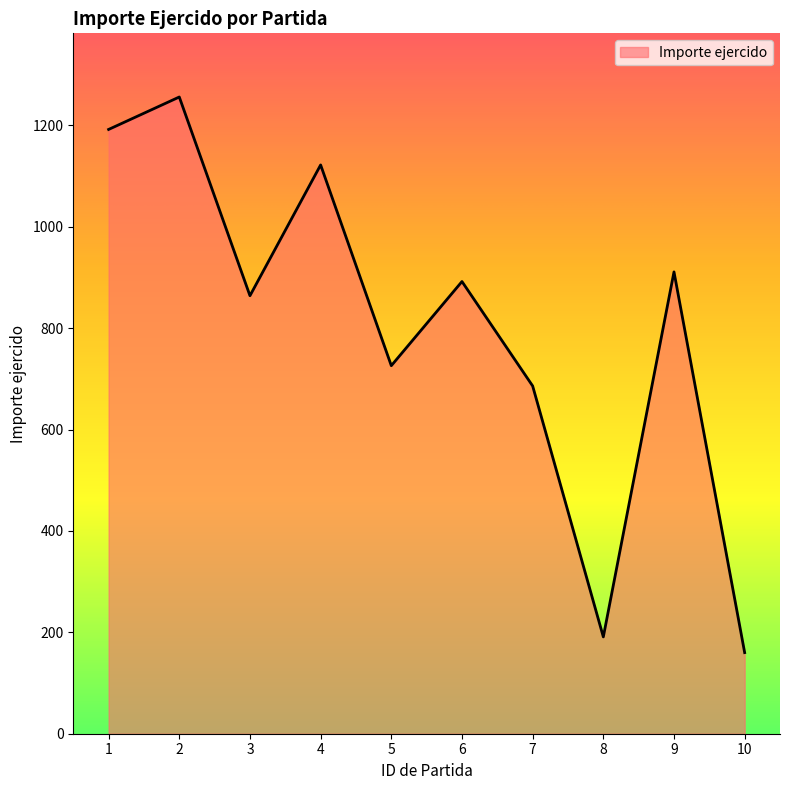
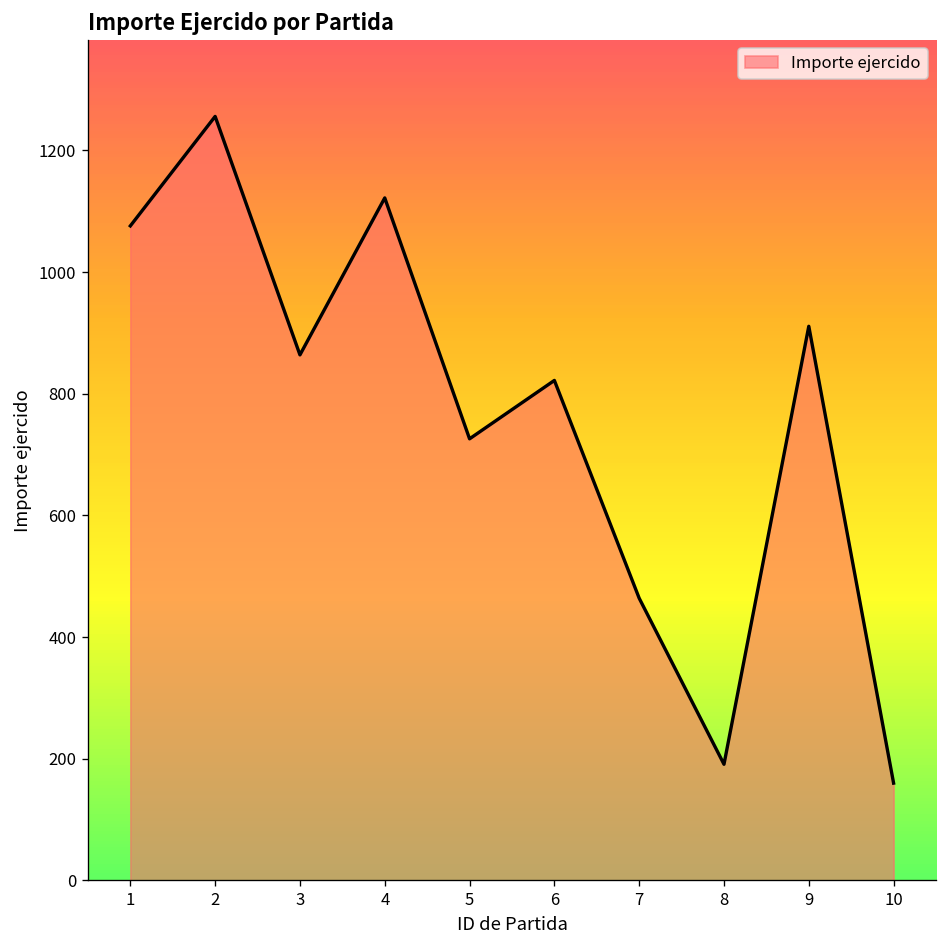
  {
-   "1": 1190,
+   "1": 1080,
    "2": 1260,
    "3": 860,
    "4": 1120,
    "5": 730,
-   "6": 890,
-   "7": 690,
+   "6": 820,
+   "7": 460,
    "8": 190,
    "9": 910,
    "10": 160
  }
